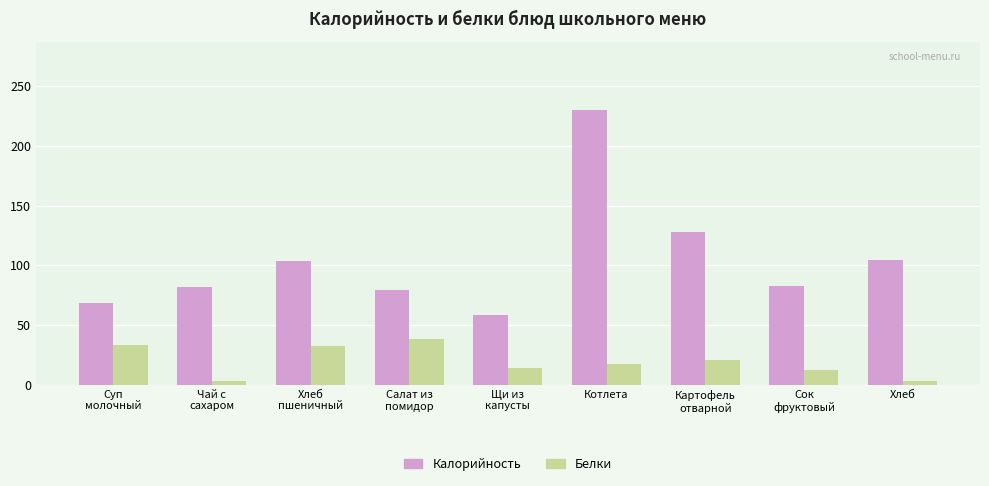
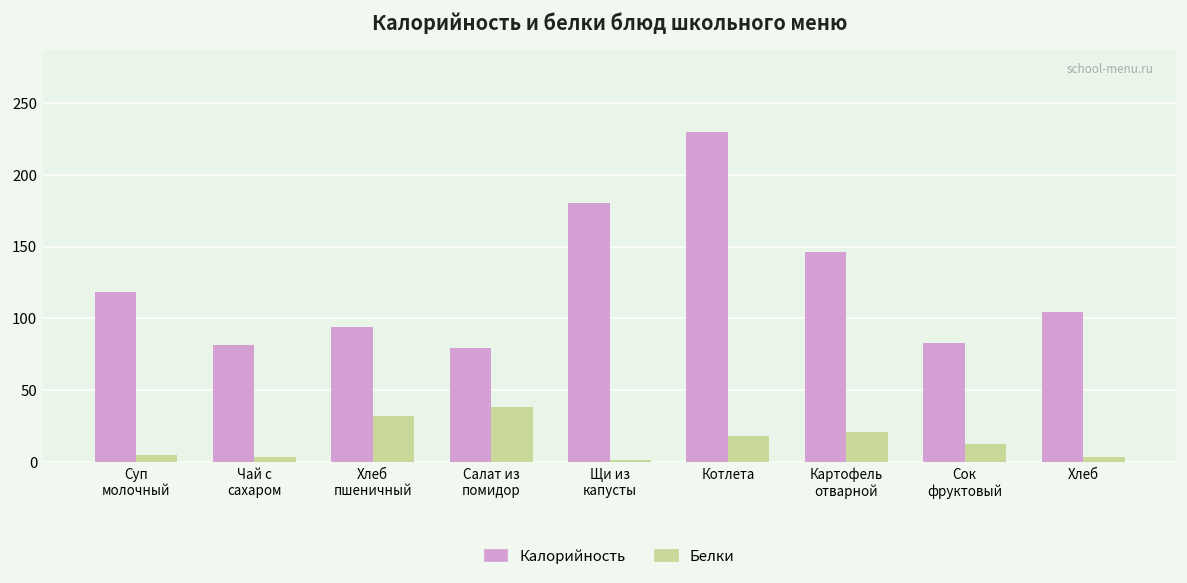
  {
    "Калорийность": {
-     "Суп молочный": 69,
+     "Суп молочный": 118,
      "Чай с сахаром": 82,
-     "Хлеб пшеничный": 104,
+     "Хлеб пшеничный": 94,
      "Салат из помидор": 79,
-     "Щи из капусты": 58,
+     "Щи из капусты": 180,
      "Котлета": 230,
-     "Картофель отварной": 128,
+     "Картофель отварной": 146,
      "Сок фруктовый": 83,
      "Хлеб": 105
    },
    "Белки": {
-     "Суп молочный": 33,
+     "Суп молочный": 5,
      "Чай с сахаром": 3,
      "Хлеб пшеничный": 32,
      "Салат из помидор": 38,
-     "Щи из капусты": 14,
+     "Щи из капусты": 2,
      "Котлета": 18,
      "Картофель отварной": 21,
      "Сок фруктовый": 12,
      "Хлеб": 3
    }
  }
